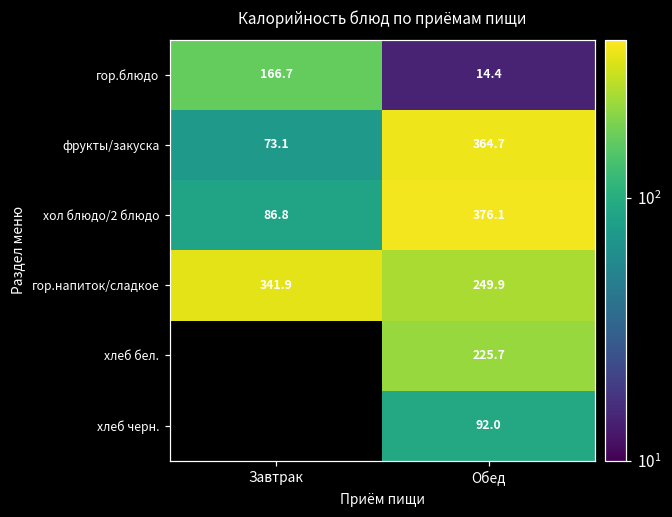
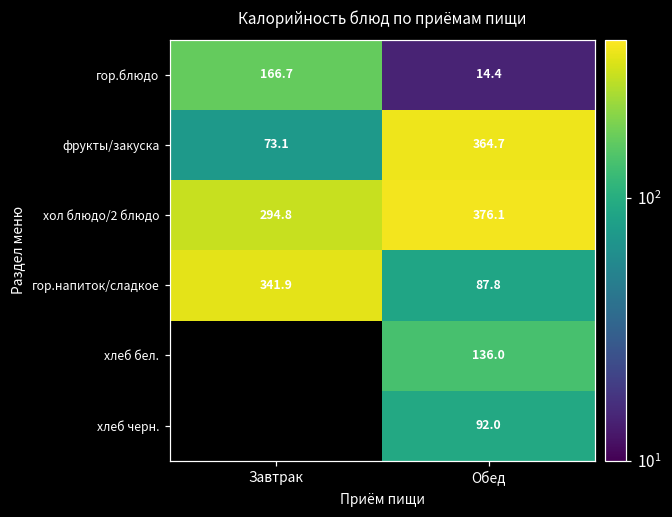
  {
    "гор.блюдо": {
      "Завтрак": 166.7,
      "Обед": 14.4
    },
    "фрукты/закуска": {
      "Завтрак": 73.1,
      "Обед": 364.7
    },
    "хол блюдо/2 блюдо": {
-     "Завтрак": 86.8,
+     "Завтрак": 294.8,
      "Обед": 376.1
    },
    "гор.напиток/сладкое": {
      "Завтрак": 341.9,
-     "Обед": 249.9
+     "Обед": 87.8
    },
    "хлеб бел.": {
-     "Обед": 225.7
+     "Обед": 136.0
    },
    "хлеб черн.": {
      "Обед": 92.0
    }
  }
